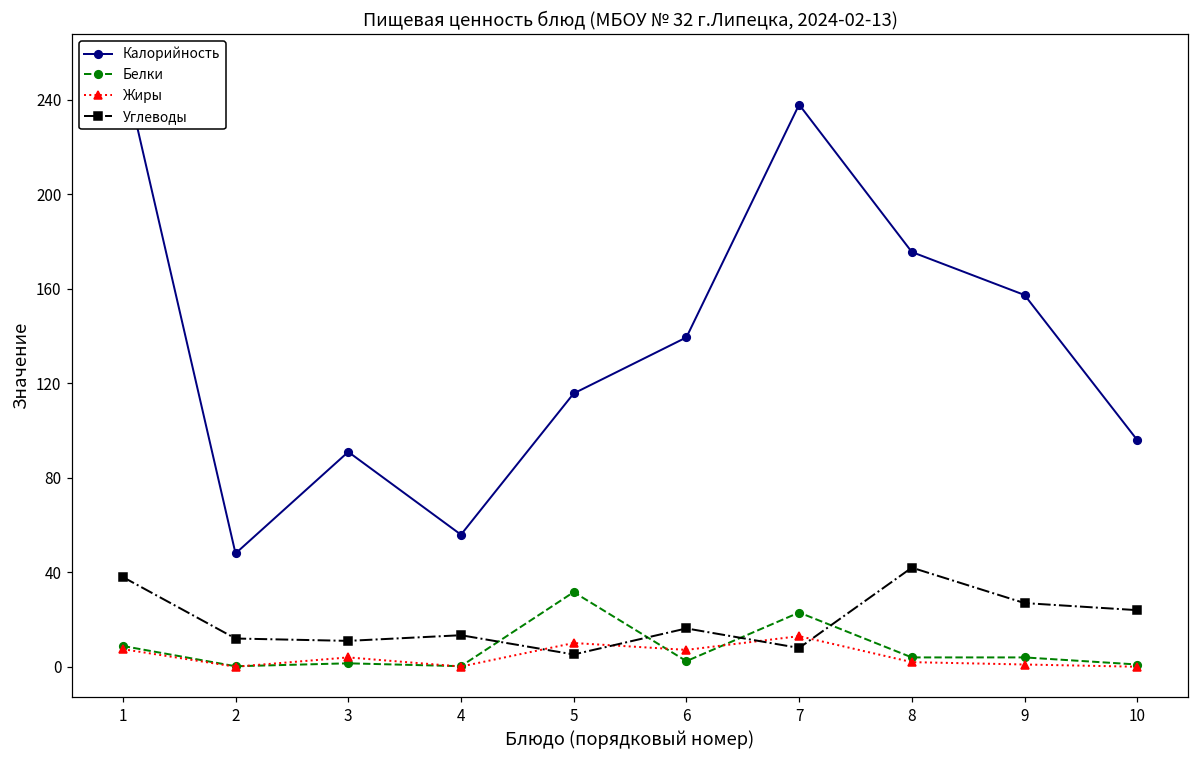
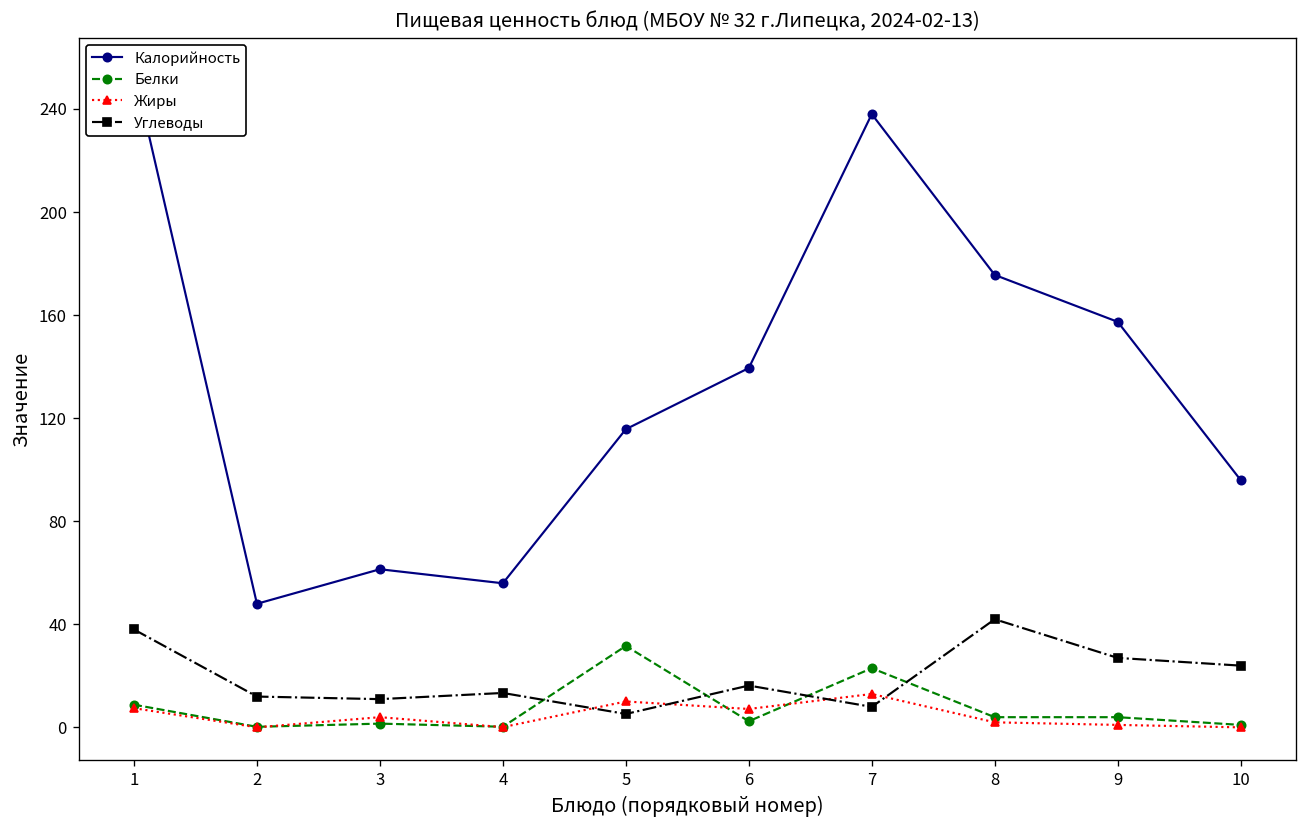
  {
    "Калорийность": {
      "2": 48,
-     "3": 91,
+     "3": 61,
      "4": 56,
      "5": 116,
      "6": 139,
      "7": 238,
      "8": 176,
      "9": 157,
      "10": 96
    },
    "Белки": {
      "1": 9,
      "3": 2,
      "5": 32,
      "6": 2,
      "7": 23,
      "8": 4,
      "9": 4
    },
    "Жиры": {
      "1": 7,
      "3": 4,
      "5": 10,
      "6": 7,
      "7": 13,
      "8": 2,
      "9": 1
    },
    "Углеводы": {
      "1": 38,
      "2": 12,
      "3": 11,
      "4": 13,
      "5": 5,
      "6": 16,
      "7": 8,
      "8": 42,
      "9": 27,
      "10": 24
    }
  }
